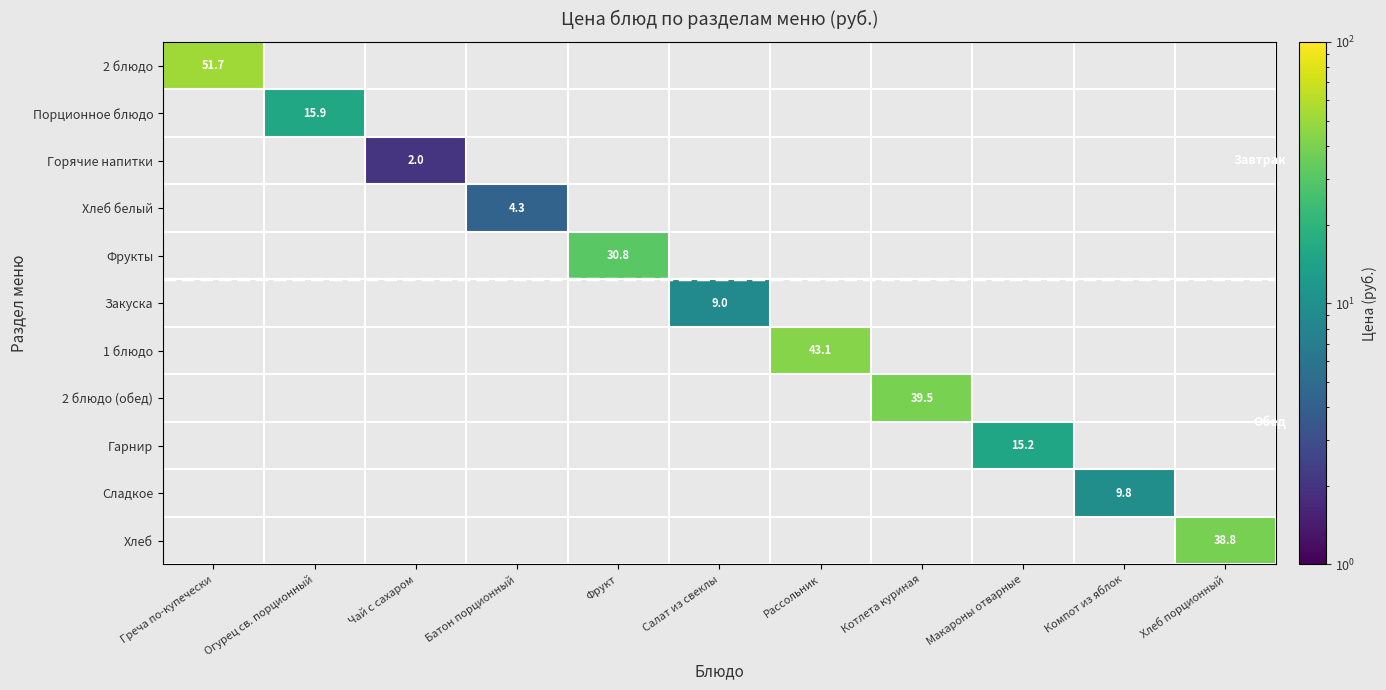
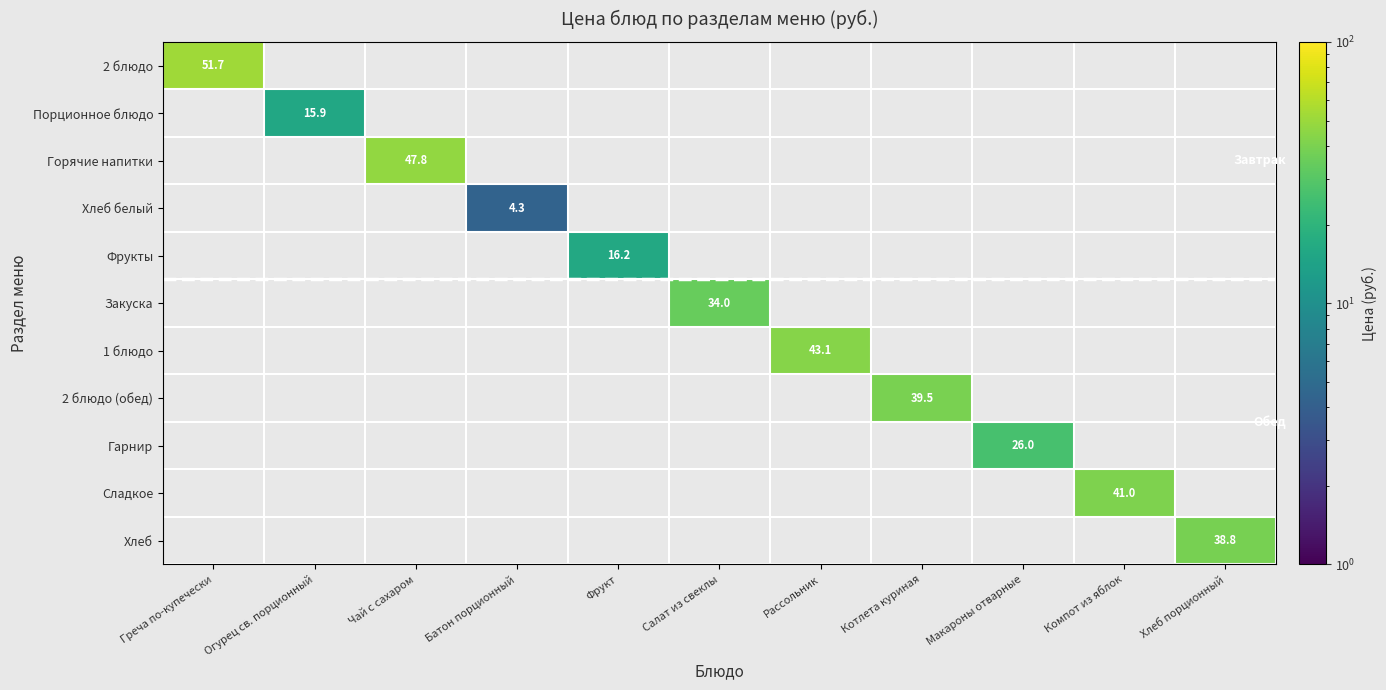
  {
    "2 блюдо": {
      "Греча по-купечески": 51.7
    },
    "Порционное блюдо": {
      "Огурец св. порционный": 15.9
    },
    "Горячие напитки": {
-     "Чай с сахаром": 2.0
+     "Чай с сахаром": 47.8
    },
    "Хлеб белый": {
      "Батон порционный": 4.3
    },
    "Фрукты": {
-     "Фрукт": 30.8
+     "Фрукт": 16.2
    },
    "Закуска": {
-     "Салат из свеклы": 9.0
+     "Салат из свеклы": 34.0
    },
    "1 блюдо": {
      "Рассольник": 43.1
    },
    "2 блюдо (обед)": {
      "Котлета куриная": 39.5
    },
    "Гарнир": {
-     "Макароны отварные": 15.2
+     "Макароны отварные": 26.0
    },
    "Сладкое": {
-     "Компот из яблок": 9.8
+     "Компот из яблок": 41.0
    },
    "Хлеб": {
      "Хлеб порционный": 38.8
    }
  }
